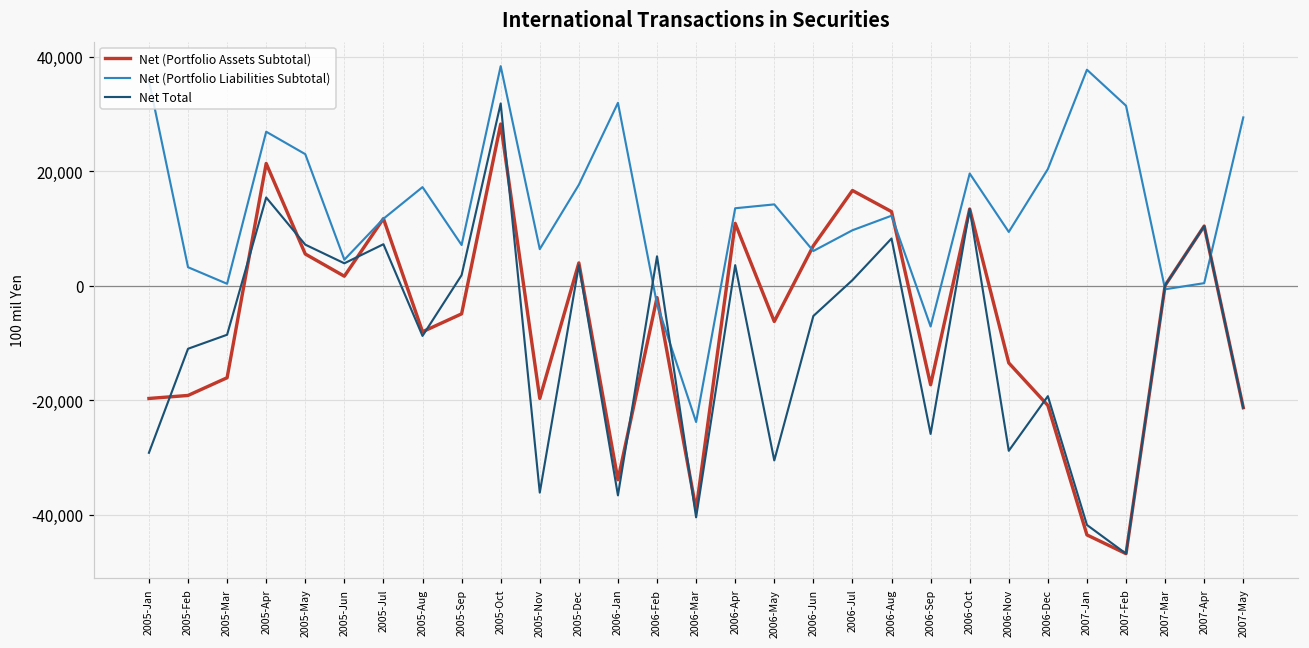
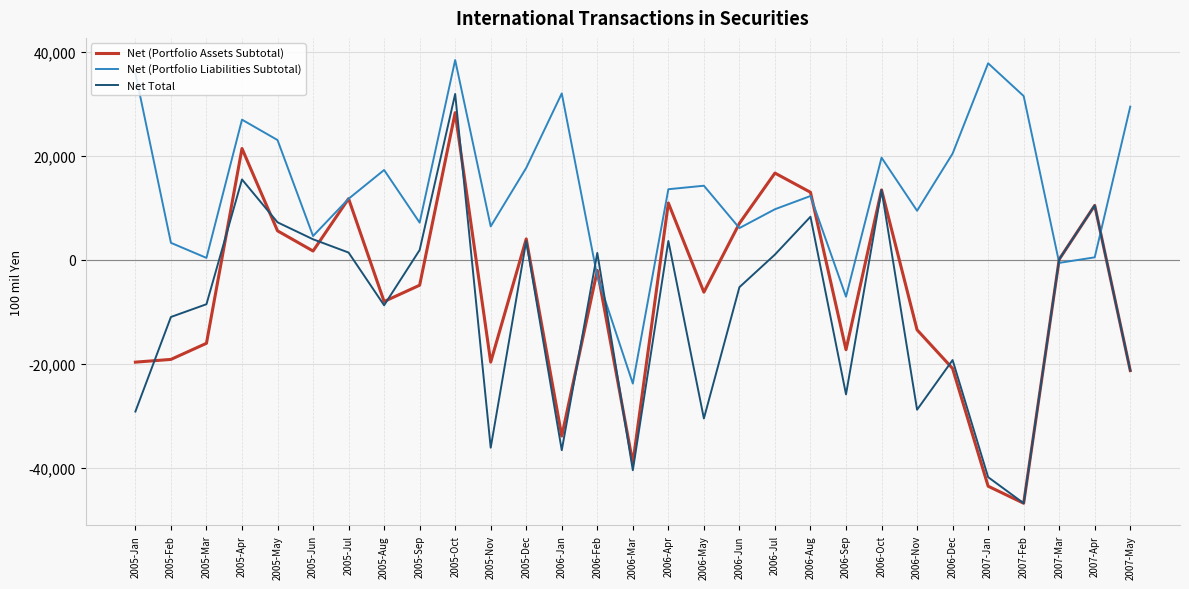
  {
    "Net (Portfolio Assets Subtotal)": {
      "2005-Jan": "-20,000",
      "2005-Feb": "-19,000",
      "2005-Mar": "-16,000",
      "2005-Apr": "21,000",
      "2005-May": "6,000",
      "2005-Jun": "2,000",
      "2005-Aug": "-8,000",
      "2005-Sep": "-5,000",
      "2005-Oct": "28,000",
      "2005-Nov": "-20,000",
      "2006-Jan": "-34,000",
      "2006-Feb": "-2,000",
      "2006-Mar": "-39,000",
      "2006-Apr": "11,000",
      "2006-May": "-6,000",
      "2006-Jun": "7,000",
      "2006-Jul": "17,000",
      "2006-Aug": "13,000",
      "2006-Sep": "-17,000",
      "2006-Nov": "-13,000",
      "2006-Dec": "-21,000",
      "2007-Jan": "-44,000"
    },
    "Net (Portfolio Liabilities Subtotal)": {
      "2005-Feb": "3,000",
      "2005-Mar": "0",
      "2005-Apr": "27,000",
      "2005-May": "23,000",
      "2005-Jun": "5,000",
      "2005-Aug": "17,000",
      "2005-Sep": "7,000",
      "2005-Oct": "38,000",
      "2005-Nov": "6,000",
      "2005-Dec": "18,000",
      "2006-Jan": "32,000",
      "2006-Feb": "-3,000",
      "2006-Mar": "-24,000",
      "2006-Apr": "14,000",
      "2006-May": "14,000",
      "2006-Jun": "6,000",
      "2006-Jul": "10,000",
      "2006-Aug": "12,000",
      "2006-Sep": "-7,000",
      "2006-Oct": "20,000",
      "2006-Nov": "9,000",
      "2006-Dec": "20,000",
      "2007-Jan": "38,000",
      "2007-Feb": "31,000",
      "2007-Mar": "-1,000",
      "2007-Apr": "0",
      "2007-May": "29,000"
    },
    "Net Total": {
      "2005-Jan": "-29,000",
      "2005-Feb": "-11,000",
      "2005-Mar": "-9,000",
      "2005-Apr": "15,000",
      "2005-May": "7,000",
      "2005-Jun": "4,000",
-     "2005-Jul": "7,000",
+     "2005-Jul": "1,000",
      "2005-Aug": "-9,000",
      "2005-Sep": "2,000",
      "2005-Oct": "32,000",
      "2005-Nov": "-36,000",
      "2006-Jan": "-37,000",
-     "2006-Feb": "5,000",
+     "2006-Feb": "1,000",
      "2006-Mar": "-40,000",
      "2006-Apr": "4,000",
      "2006-May": "-31,000",
      "2006-Jun": "-5,000",
      "2006-Jul": "1,000",
      "2006-Aug": "8,000",
      "2006-Sep": "-26,000",
      "2006-Nov": "-29,000",
      "2006-Dec": "-19,000",
      "2007-Jan": "-42,000"
    }
  }
